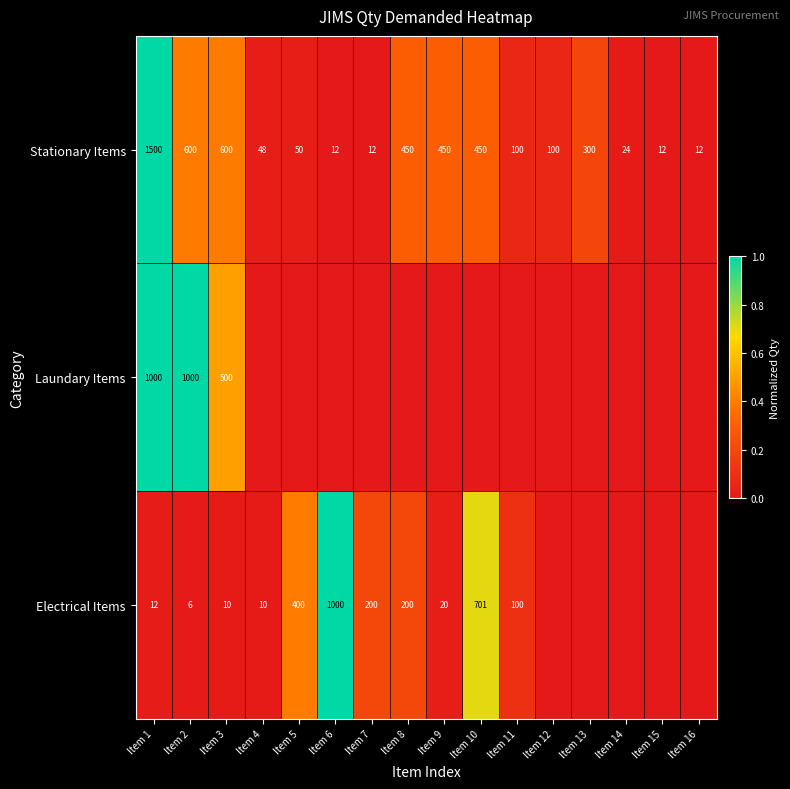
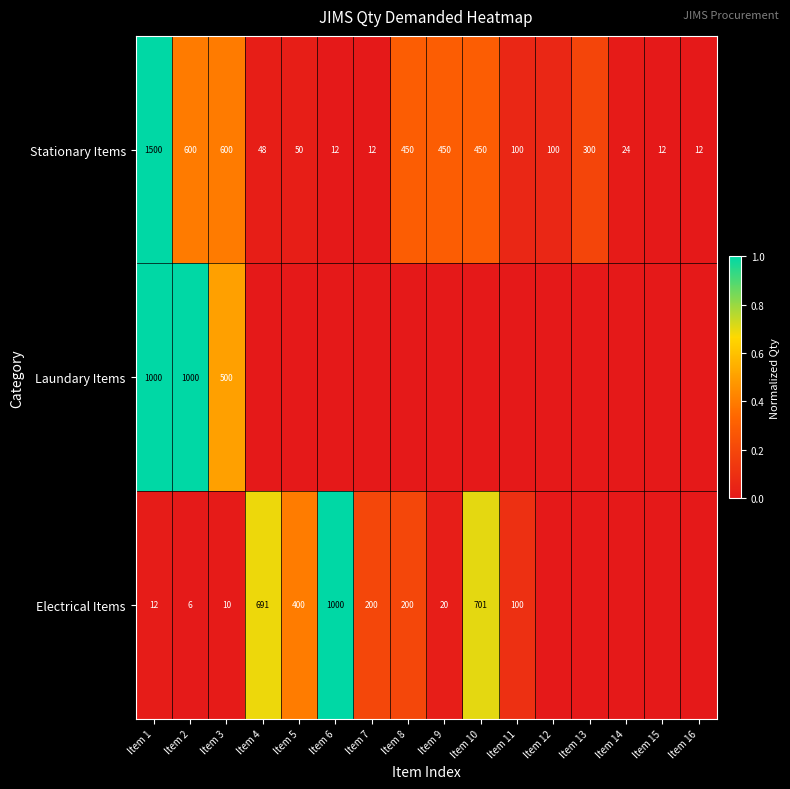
  {
    "Stationary Items": {
      "Item 1": 1500,
      "Item 2": 600,
      "Item 3": 600,
      "Item 4": 48,
      "Item 5": 50,
      "Item 6": 12,
      "Item 7": 12,
      "Item 8": 450,
      "Item 9": 450,
      "Item 10": 450,
      "Item 11": 100,
      "Item 12": 100,
      "Item 13": 300,
      "Item 14": 24,
      "Item 15": 12,
      "Item 16": 12
    },
    "Laundary Items": {
      "Item 1": 1000,
      "Item 2": 1000,
      "Item 3": 500
    },
    "Electrical Items": {
      "Item 1": 12,
      "Item 2": 6,
      "Item 3": 10,
-     "Item 4": 10,
+     "Item 4": 691,
      "Item 5": 400,
      "Item 6": 1000,
      "Item 7": 200,
      "Item 8": 200,
      "Item 9": 20,
      "Item 10": 701,
      "Item 11": 100
    }
  }
